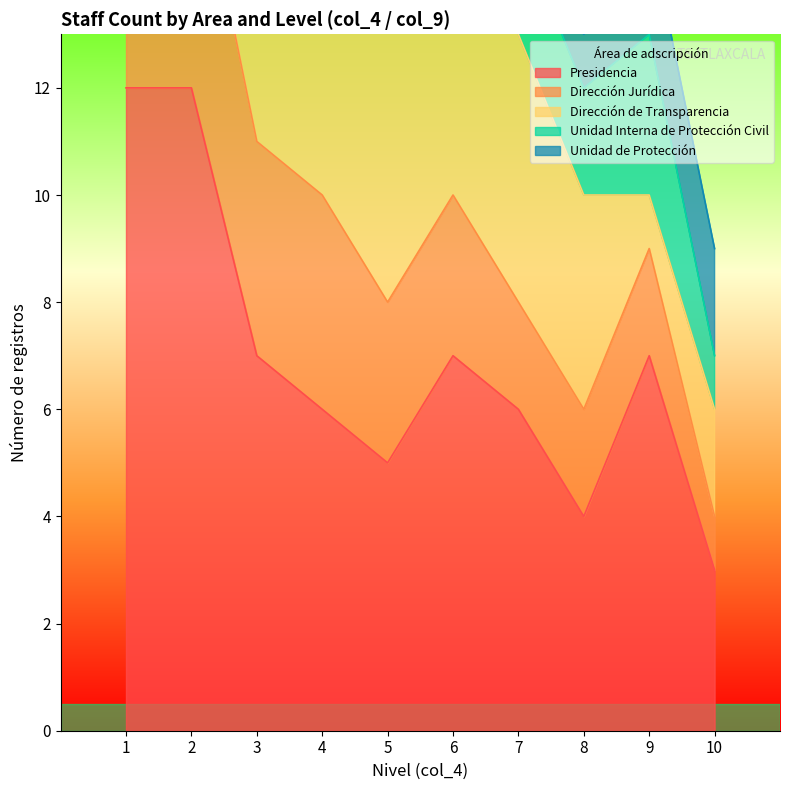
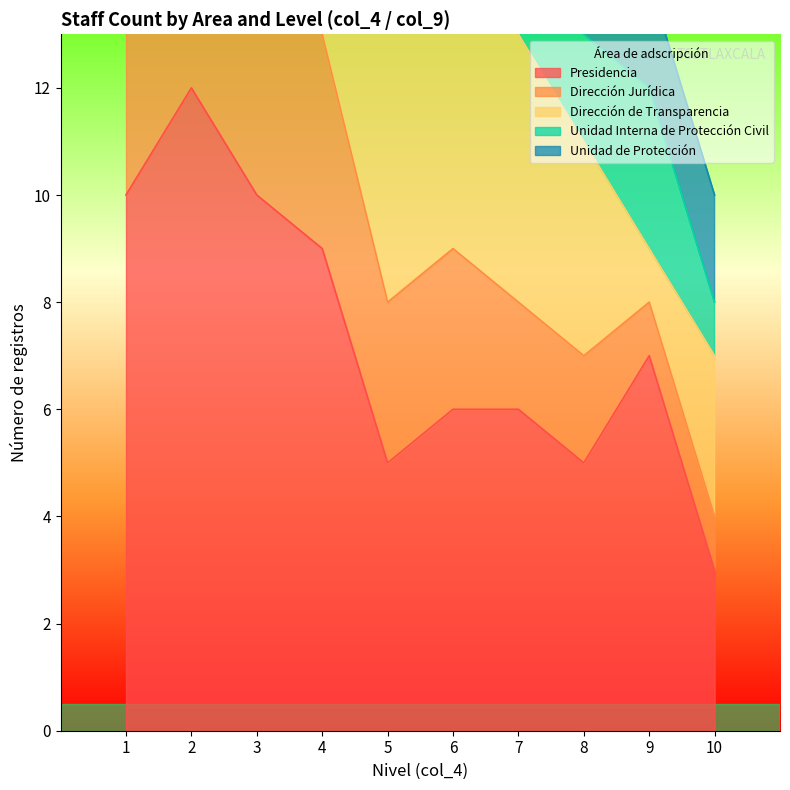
  {
    "Presidencia": {
-     "1": 12,
+     "1": 10,
      "2": 12,
-     "3": 7,
-     "4": 6,
+     "3": 10,
+     "4": 9,
      "5": 5,
-     "6": 7,
+     "6": 6,
      "7": 6,
-     "8": 4,
+     "8": 5,
      "9": 7,
      "10": 3
    },
    "Dirección Jurídica": {
      "4": 4,
      "5": 3,
      "6": 3,
      "7": 2,
      "8": 2,
-     "9": 2,
+     "9": 1,
      "10": 1
    },
    "Dirección de Transparencia": {
      "7": 5,
      "9": 1,
-     "10": 2
+     "10": 3
    },
    "Unidad Interna de Protección Civil": {
      "10": 1
    },
    "Unidad de Protección": {
      "10": 2
    }
  }
